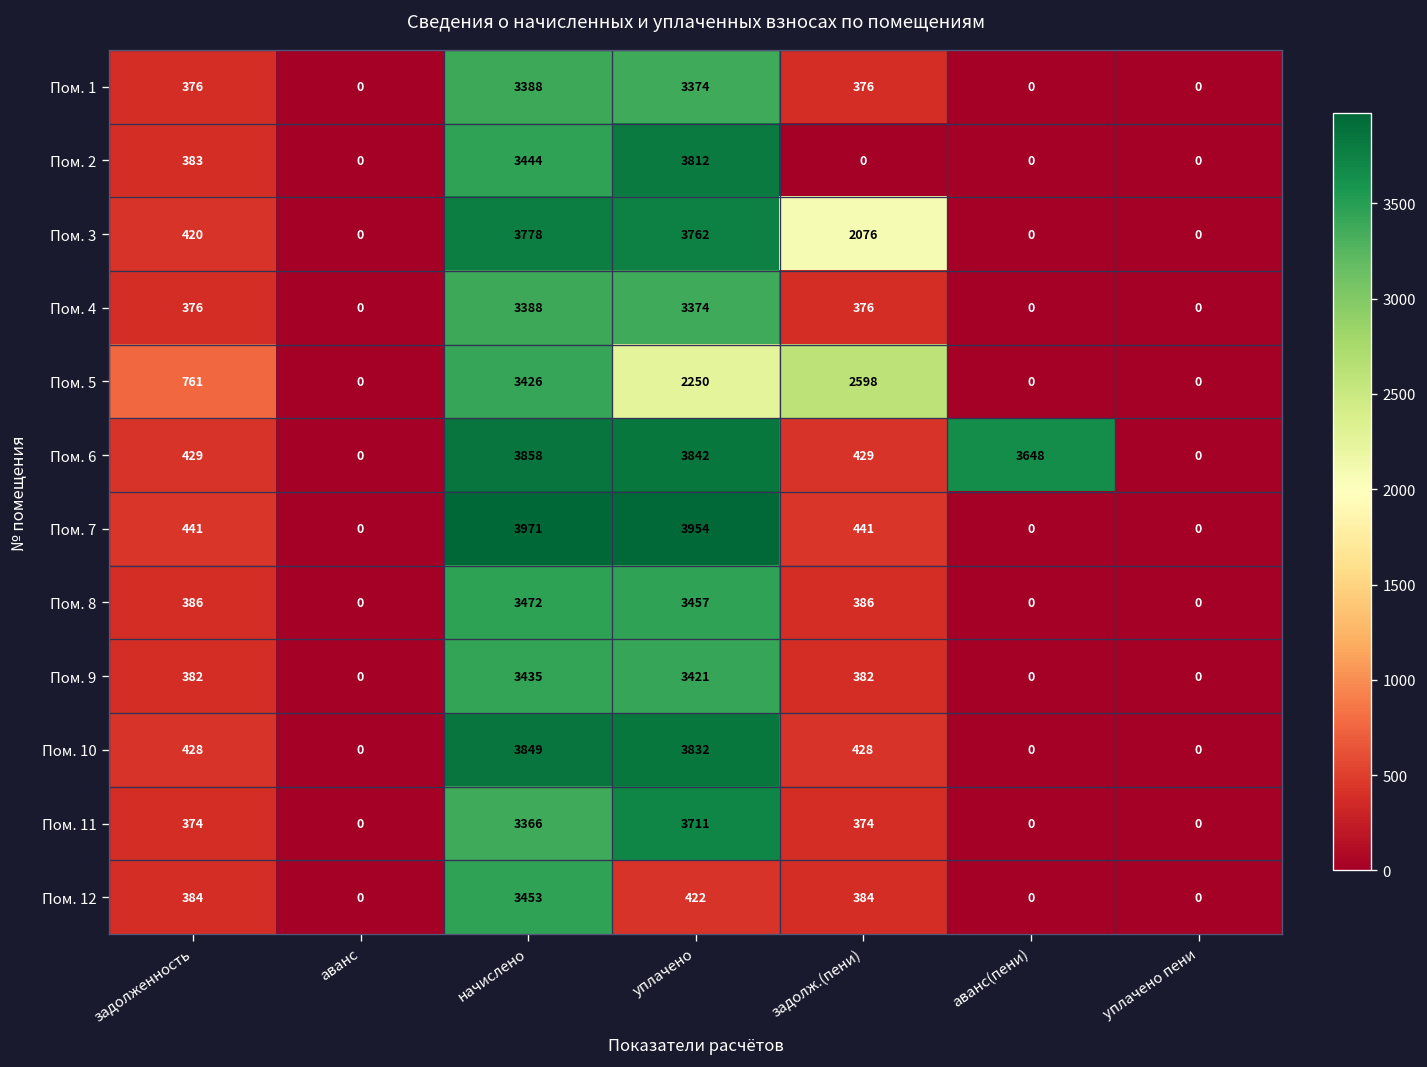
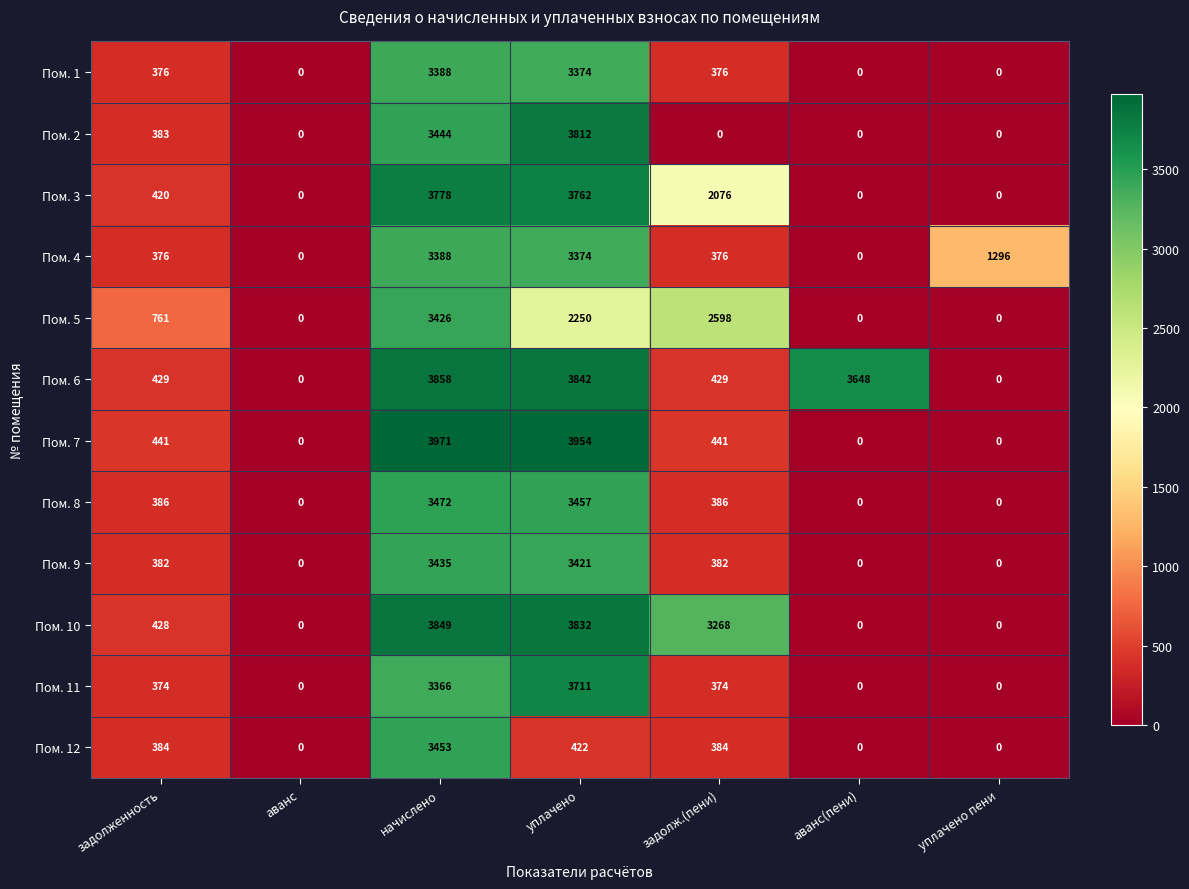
  {
    "Пом. 1": {
      "задолженность": 376,
      "аванс": 0,
      "начислено": 3388,
      "уплачено": 3374,
      "задолж.(пени)": 376,
      "аванс(пени)": 0,
      "уплачено пени": 0
    },
    "Пом. 2": {
      "задолженность": 383,
      "аванс": 0,
      "начислено": 3444,
      "уплачено": 3812,
      "задолж.(пени)": 0,
      "аванс(пени)": 0,
      "уплачено пени": 0
    },
    "Пом. 3": {
      "задолженность": 420,
      "аванс": 0,
      "начислено": 3778,
      "уплачено": 3762,
      "задолж.(пени)": 2076,
      "аванс(пени)": 0,
      "уплачено пени": 0
    },
    "Пом. 4": {
      "задолженность": 376,
      "аванс": 0,
      "начислено": 3388,
      "уплачено": 3374,
      "задолж.(пени)": 376,
      "аванс(пени)": 0,
-     "уплачено пени": 0
+     "уплачено пени": 1296
    },
    "Пом. 5": {
      "задолженность": 761,
      "аванс": 0,
      "начислено": 3426,
      "уплачено": 2250,
      "задолж.(пени)": 2598,
      "аванс(пени)": 0,
      "уплачено пени": 0
    },
    "Пом. 6": {
      "задолженность": 429,
      "аванс": 0,
      "начислено": 3858,
      "уплачено": 3842,
      "задолж.(пени)": 429,
      "аванс(пени)": 3648,
      "уплачено пени": 0
    },
    "Пом. 7": {
      "задолженность": 441,
      "аванс": 0,
      "начислено": 3971,
      "уплачено": 3954,
      "задолж.(пени)": 441,
      "аванс(пени)": 0,
      "уплачено пени": 0
    },
    "Пом. 8": {
      "задолженность": 386,
      "аванс": 0,
      "начислено": 3472,
      "уплачено": 3457,
      "задолж.(пени)": 386,
      "аванс(пени)": 0,
      "уплачено пени": 0
    },
    "Пом. 9": {
      "задолженность": 382,
      "аванс": 0,
      "начислено": 3435,
      "уплачено": 3421,
      "задолж.(пени)": 382,
      "аванс(пени)": 0,
      "уплачено пени": 0
    },
    "Пом. 10": {
      "задолженность": 428,
      "аванс": 0,
      "начислено": 3849,
      "уплачено": 3832,
-     "задолж.(пени)": 428,
+     "задолж.(пени)": 3268,
      "аванс(пени)": 0,
      "уплачено пени": 0
    },
    "Пом. 11": {
      "задолженность": 374,
      "аванс": 0,
      "начислено": 3366,
      "уплачено": 3711,
      "задолж.(пени)": 374,
      "аванс(пени)": 0,
      "уплачено пени": 0
    },
    "Пом. 12": {
      "задолженность": 384,
      "аванс": 0,
      "начислено": 3453,
      "уплачено": 422,
      "задолж.(пени)": 384,
      "аванс(пени)": 0,
      "уплачено пени": 0
    }
  }
